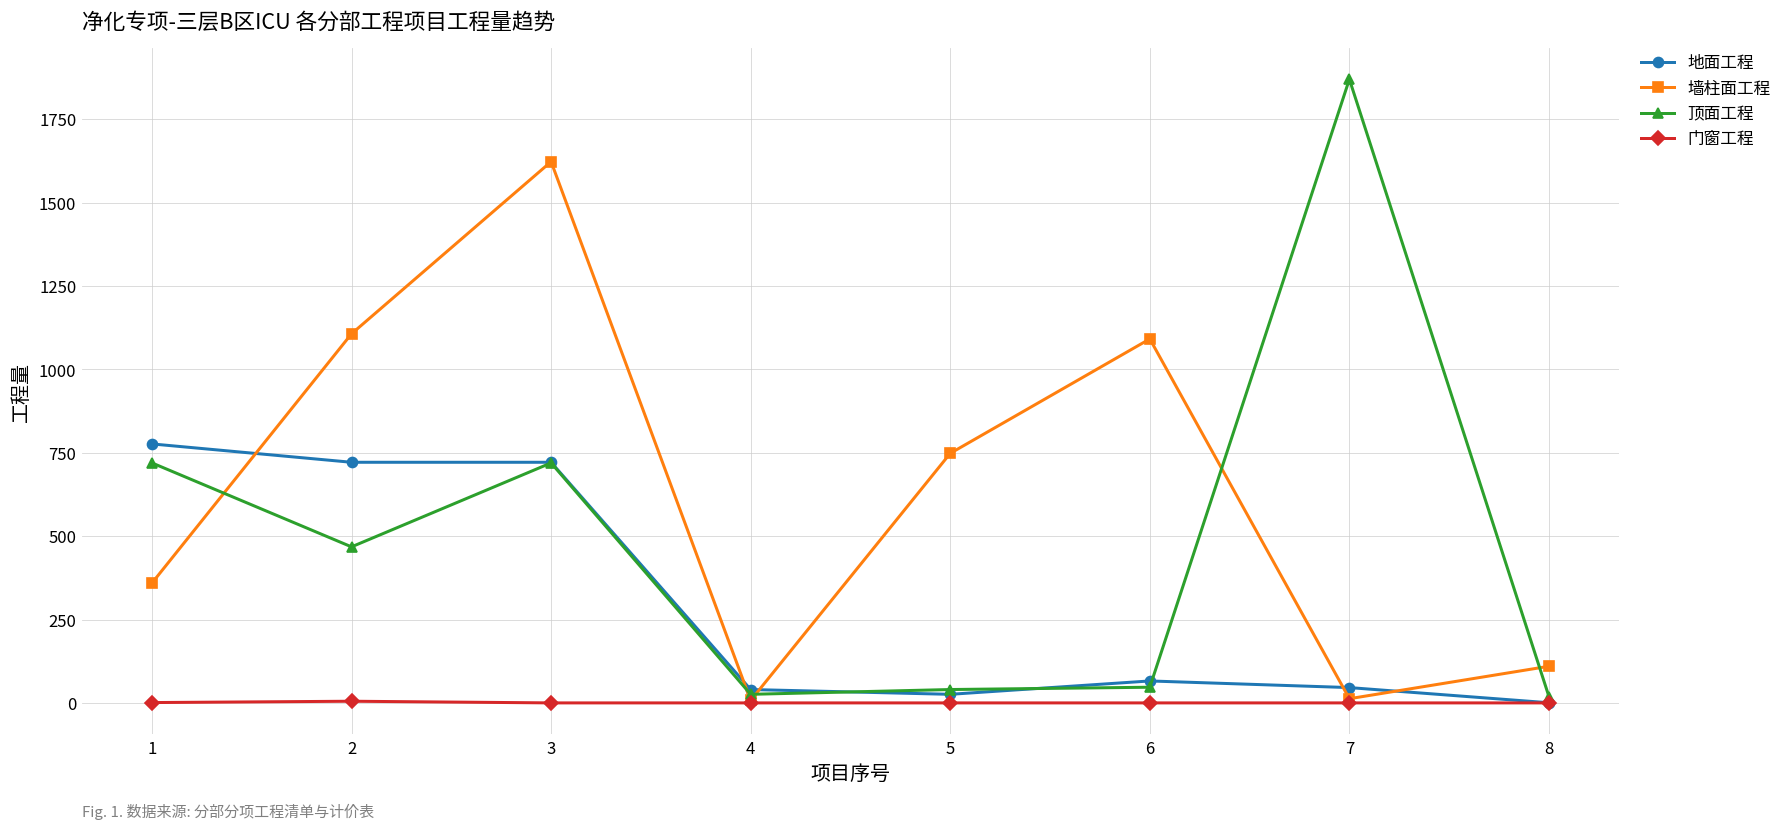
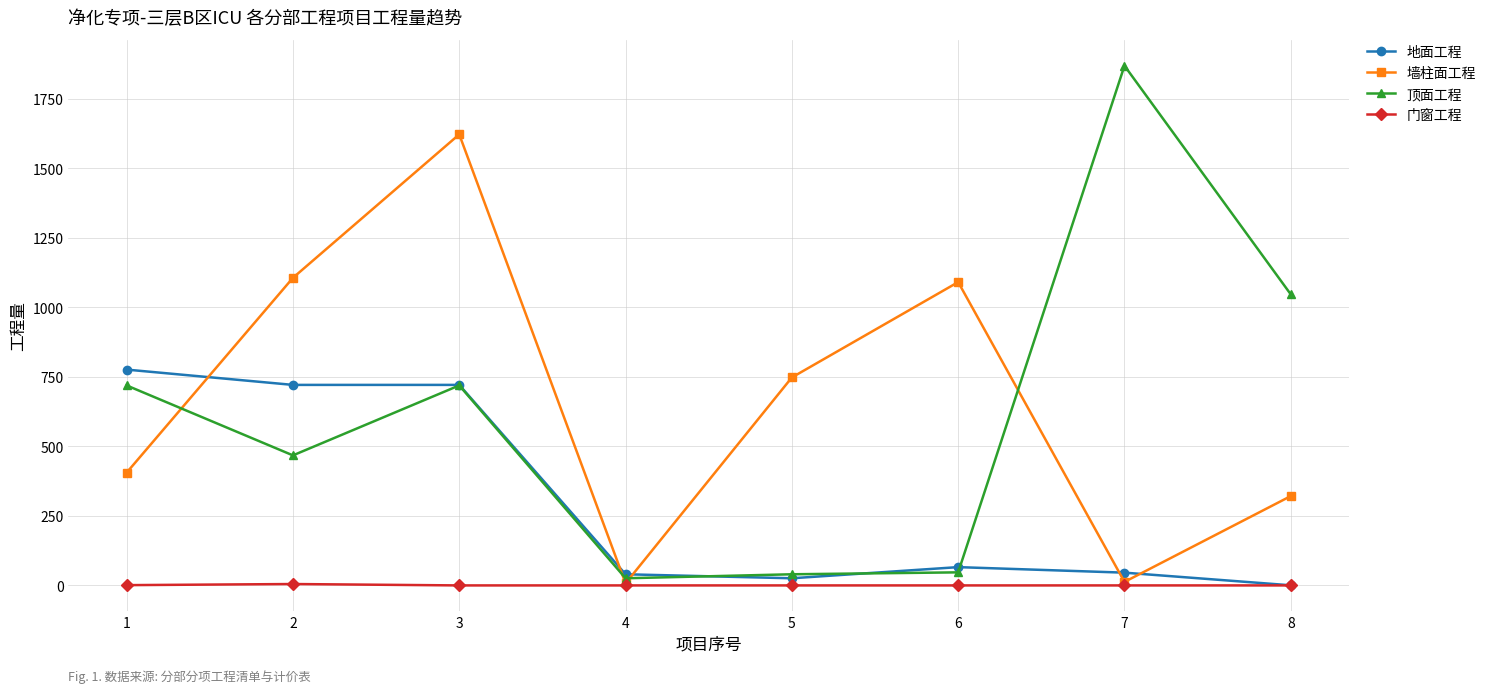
  {
    "地面工程": {
      "1": 780,
      "2": 720,
      "4": 40,
      "5": 30,
      "6": 70,
      "7": 50
    },
    "墙柱面工程": {
-     "1": 360,
+     "1": 410,
      "2": 1110,
      "3": 1620,
      "5": 750,
      "6": 1090,
      "7": 10,
-     "8": 110
+     "8": 320
    },
    "顶面工程": {
      "1": 720,
      "2": 470,
      "4": 30,
      "5": 40,
      "6": 50,
      "7": 1870,
-     "8": 20
+     "8": 1050
    },
    "门窗工程": {
      "1": 0,
      "2": 10,
      "3": 0,
      "5": 0,
      "6": 0,
      "7": 0
    }
  }
